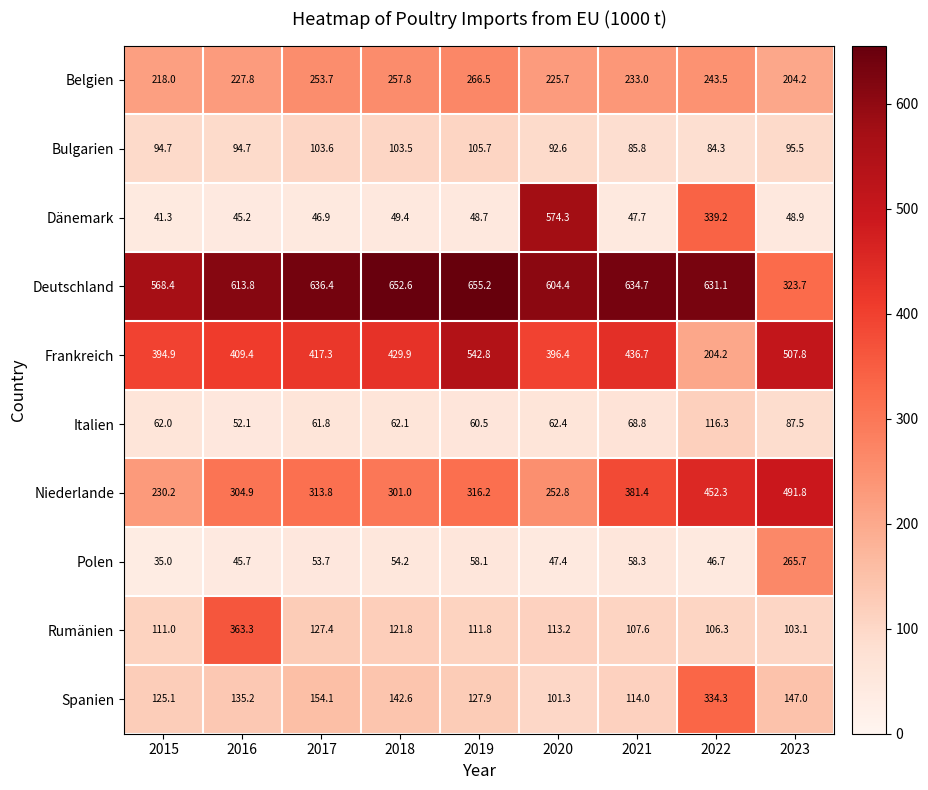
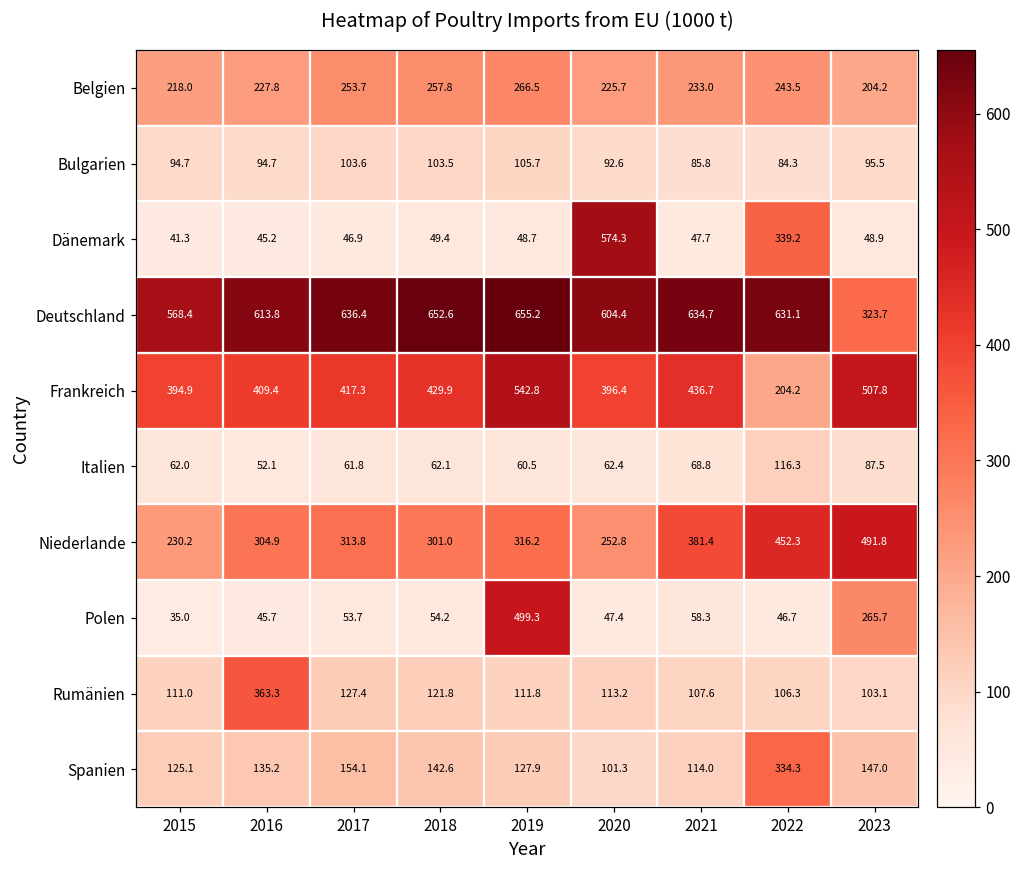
  {
    "Belgien": {
      "2015": 218.0,
      "2016": 227.8,
      "2017": 253.7,
      "2018": 257.8,
      "2019": 266.5,
      "2020": 225.7,
      "2021": 233.0,
      "2022": 243.5,
      "2023": 204.2
    },
    "Bulgarien": {
      "2015": 94.7,
      "2016": 94.7,
      "2017": 103.6,
      "2018": 103.5,
      "2019": 105.7,
      "2020": 92.6,
      "2021": 85.8,
      "2022": 84.3,
      "2023": 95.5
    },
    "Dänemark": {
      "2015": 41.3,
      "2016": 45.2,
      "2017": 46.9,
      "2018": 49.4,
      "2019": 48.7,
      "2020": 574.3,
      "2021": 47.7,
      "2022": 339.2,
      "2023": 48.9
    },
    "Deutschland": {
      "2015": 568.4,
      "2016": 613.8,
      "2017": 636.4,
      "2018": 652.6,
      "2019": 655.2,
      "2020": 604.4,
      "2021": 634.7,
      "2022": 631.1,
      "2023": 323.7
    },
    "Frankreich": {
      "2015": 394.9,
      "2016": 409.4,
      "2017": 417.3,
      "2018": 429.9,
      "2019": 542.8,
      "2020": 396.4,
      "2021": 436.7,
      "2022": 204.2,
      "2023": 507.8
    },
    "Italien": {
      "2015": 62.0,
      "2016": 52.1,
      "2017": 61.8,
      "2018": 62.1,
      "2019": 60.5,
      "2020": 62.4,
      "2021": 68.8,
      "2022": 116.3,
      "2023": 87.5
    },
    "Niederlande": {
      "2015": 230.2,
      "2016": 304.9,
      "2017": 313.8,
      "2018": 301.0,
      "2019": 316.2,
      "2020": 252.8,
      "2021": 381.4,
      "2022": 452.3,
      "2023": 491.8
    },
    "Polen": {
      "2015": 35.0,
      "2016": 45.7,
      "2017": 53.7,
      "2018": 54.2,
-     "2019": 58.1,
+     "2019": 499.3,
      "2020": 47.4,
      "2021": 58.3,
      "2022": 46.7,
      "2023": 265.7
    },
    "Rumänien": {
      "2015": 111.0,
      "2016": 363.3,
      "2017": 127.4,
      "2018": 121.8,
      "2019": 111.8,
      "2020": 113.2,
      "2021": 107.6,
      "2022": 106.3,
      "2023": 103.1
    },
    "Spanien": {
      "2015": 125.1,
      "2016": 135.2,
      "2017": 154.1,
      "2018": 142.6,
      "2019": 127.9,
      "2020": 101.3,
      "2021": 114.0,
      "2022": 334.3,
      "2023": 147.0
    }
  }
